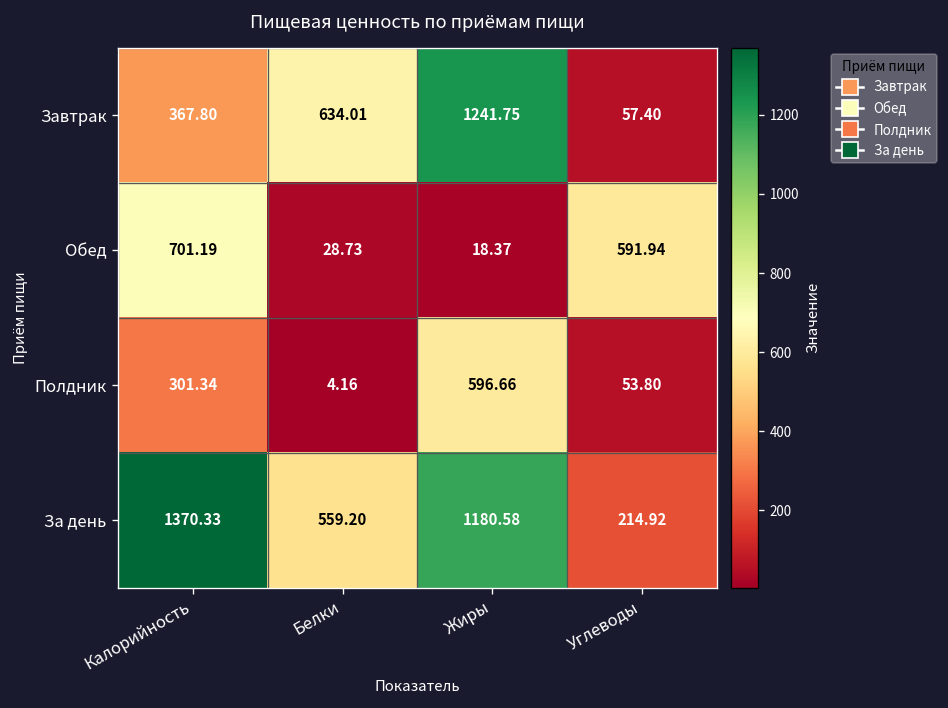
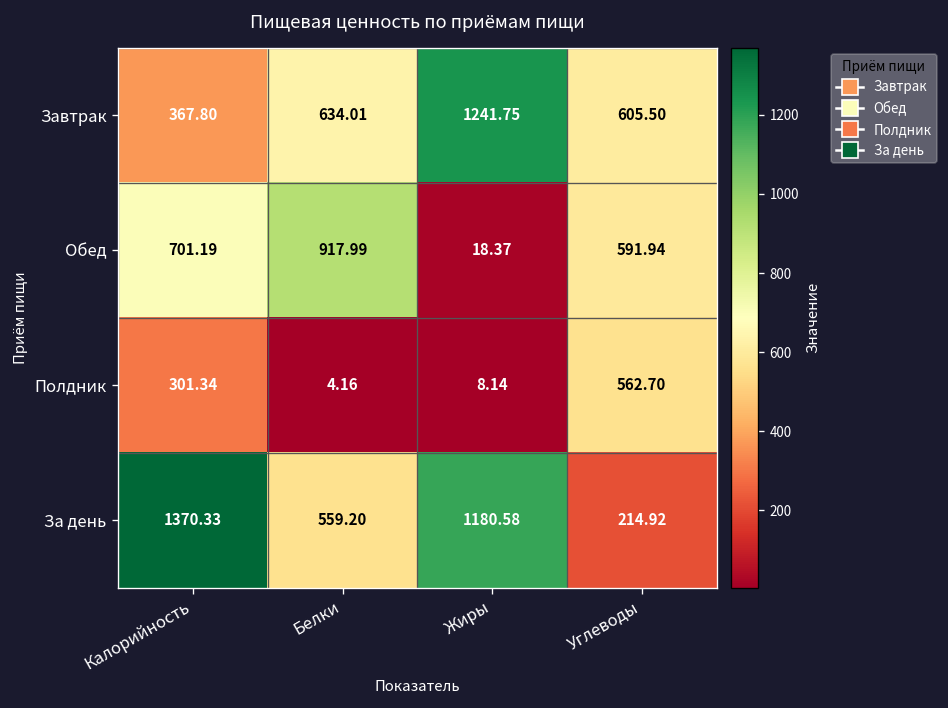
  {
    "Завтрак": {
      "Калорийность": 367.80,
      "Белки": 634.01,
      "Жиры": 1241.75,
-     "Углеводы": 57.40
+     "Углеводы": 605.50
    },
    "Обед": {
      "Калорийность": 701.19,
-     "Белки": 28.73,
+     "Белки": 917.99,
      "Жиры": 18.37,
      "Углеводы": 591.94
    },
    "Полдник": {
      "Калорийность": 301.34,
      "Белки": 4.16,
-     "Жиры": 596.66,
-     "Углеводы": 53.80
+     "Жиры": 8.14,
+     "Углеводы": 562.70
    },
    "За день": {
      "Калорийность": 1370.33,
      "Белки": 559.20,
      "Жиры": 1180.58,
      "Углеводы": 214.92
    }
  }
